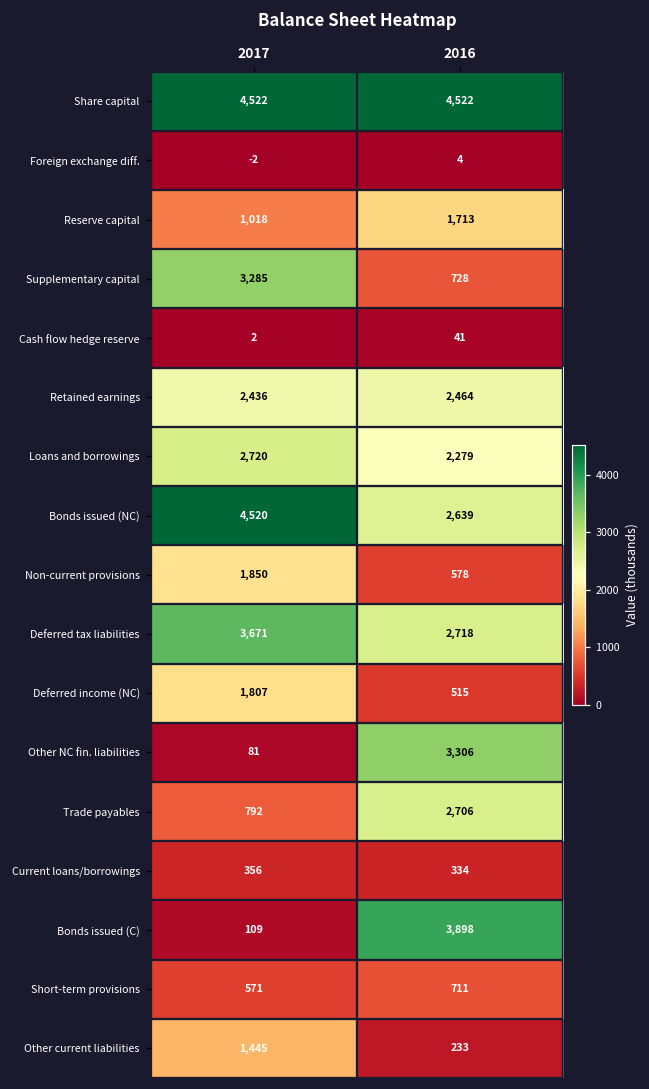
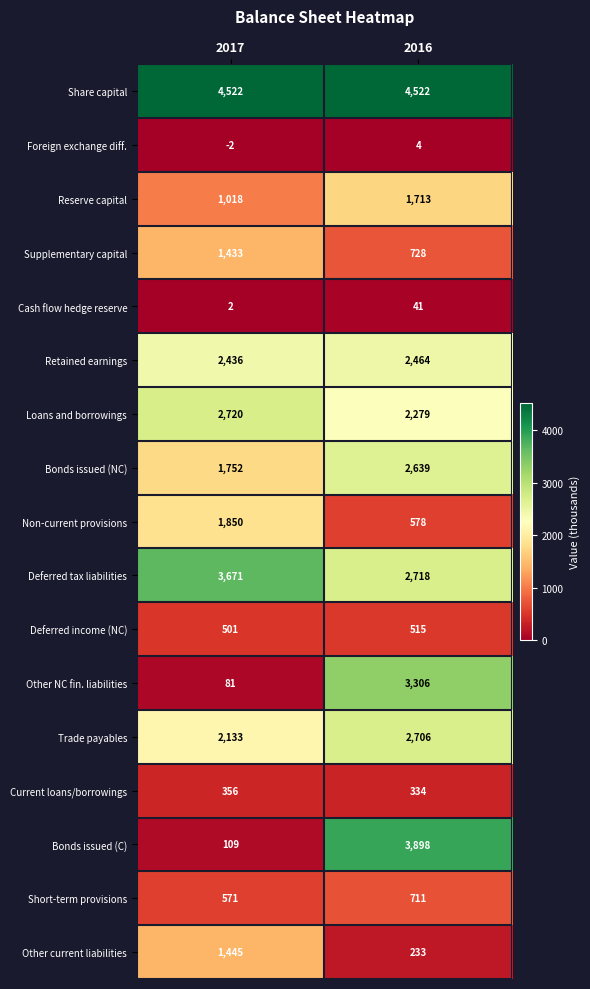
  {
    "Share capital": {
      "2017": "4,522",
      "2016": "4,522"
    },
    "Foreign exchange diff.": {
      "2017": "-2",
      "2016": "4"
    },
    "Reserve capital": {
      "2017": "1,018",
      "2016": "1,713"
    },
    "Supplementary capital": {
-     "2017": "3,285",
+     "2017": "1,433",
      "2016": "728"
    },
    "Cash flow hedge reserve": {
      "2017": "2",
      "2016": "41"
    },
    "Retained earnings": {
      "2017": "2,436",
      "2016": "2,464"
    },
    "Loans and borrowings": {
      "2017": "2,720",
      "2016": "2,279"
    },
    "Bonds issued (NC)": {
-     "2017": "4,520",
+     "2017": "1,752",
      "2016": "2,639"
    },
    "Non-current provisions": {
      "2017": "1,850",
      "2016": "578"
    },
    "Deferred tax liabilities": {
      "2017": "3,671",
      "2016": "2,718"
    },
    "Deferred income (NC)": {
-     "2017": "1,807",
+     "2017": "501",
      "2016": "515"
    },
    "Other NC fin. liabilities": {
      "2017": "81",
      "2016": "3,306"
    },
    "Trade payables": {
-     "2017": "792",
+     "2017": "2,133",
      "2016": "2,706"
    },
    "Current loans/borrowings": {
      "2017": "356",
      "2016": "334"
    },
    "Bonds issued (C)": {
      "2017": "109",
      "2016": "3,898"
    },
    "Short-term provisions": {
      "2017": "571",
      "2016": "711"
    },
    "Other current liabilities": {
      "2017": "1,445",
      "2016": "233"
    }
  }
